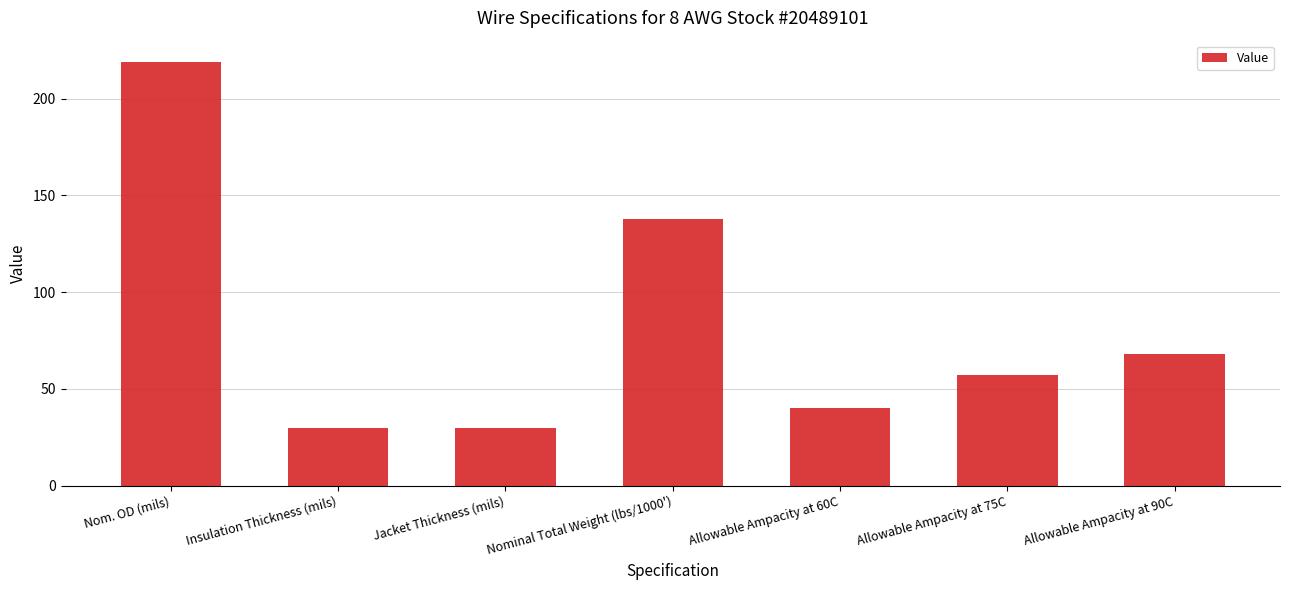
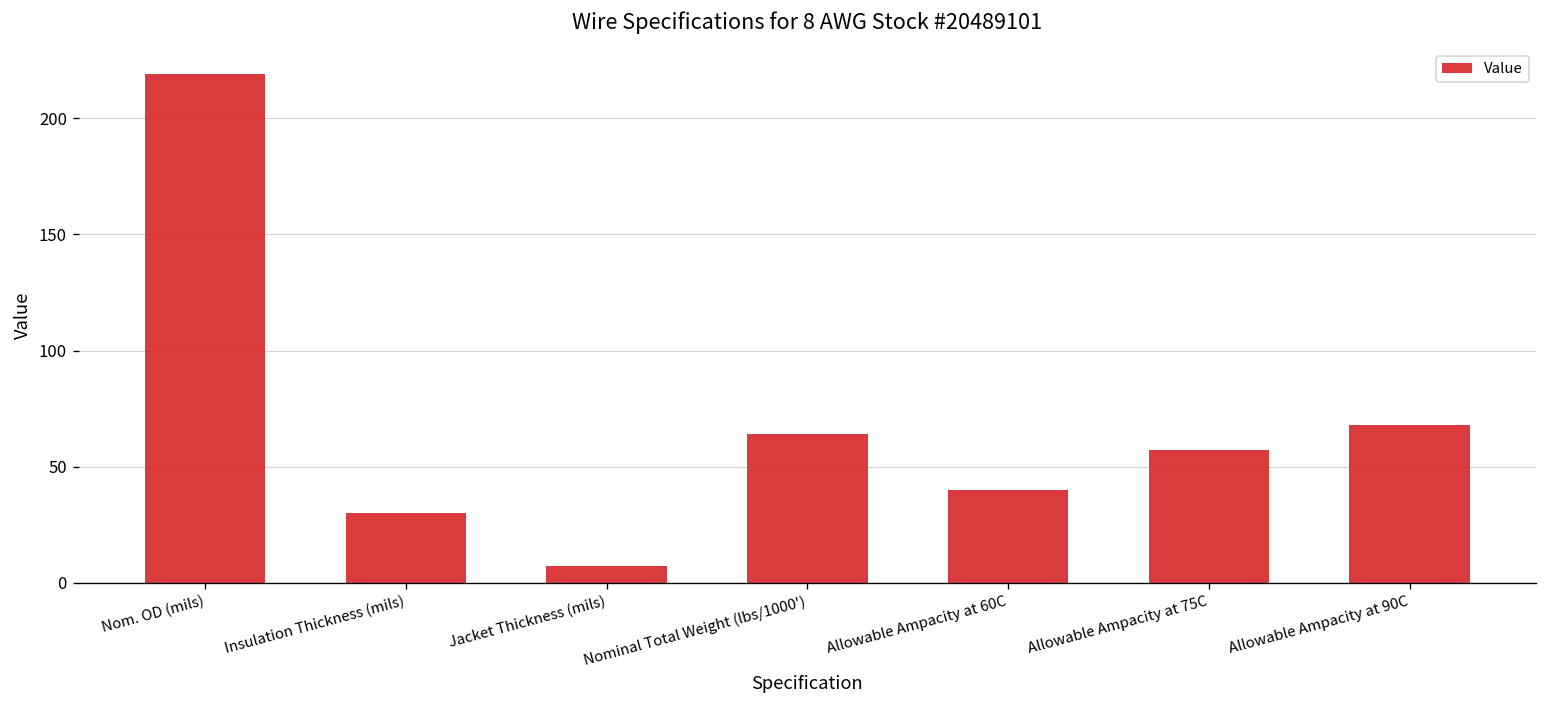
  {
    "Nom. OD (mils)": 219,
    "Insulation Thickness (mils)": 30,
-   "Jacket Thickness (mils)": 30,
-   "Nominal Total Weight (lbs/1000')": 138,
+   "Jacket Thickness (mils)": 7,
+   "Nominal Total Weight (lbs/1000')": 64,
    "Allowable Ampacity at 60C": 40,
    "Allowable Ampacity at 75C": 57,
    "Allowable Ampacity at 90C": 68
  }
